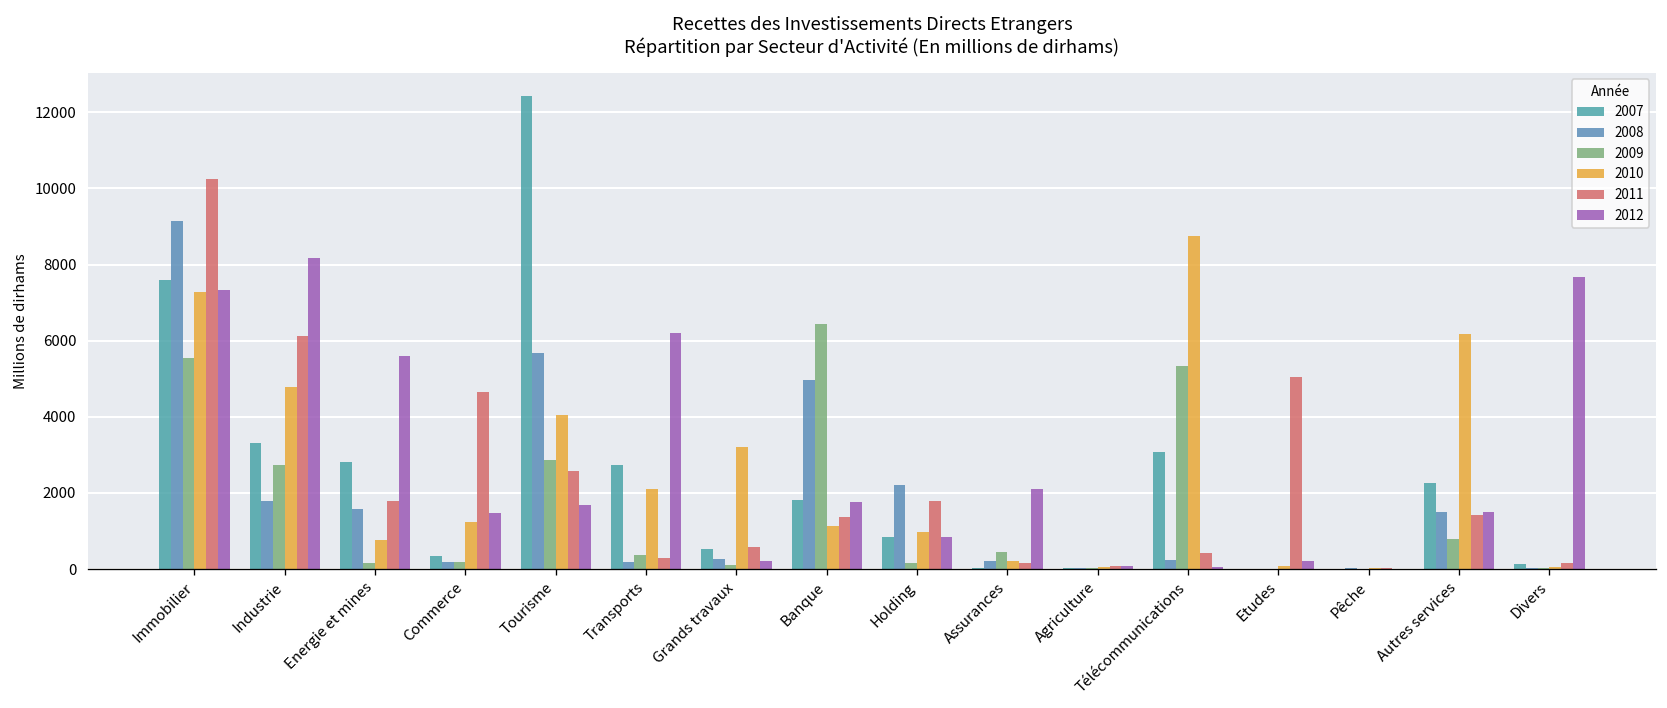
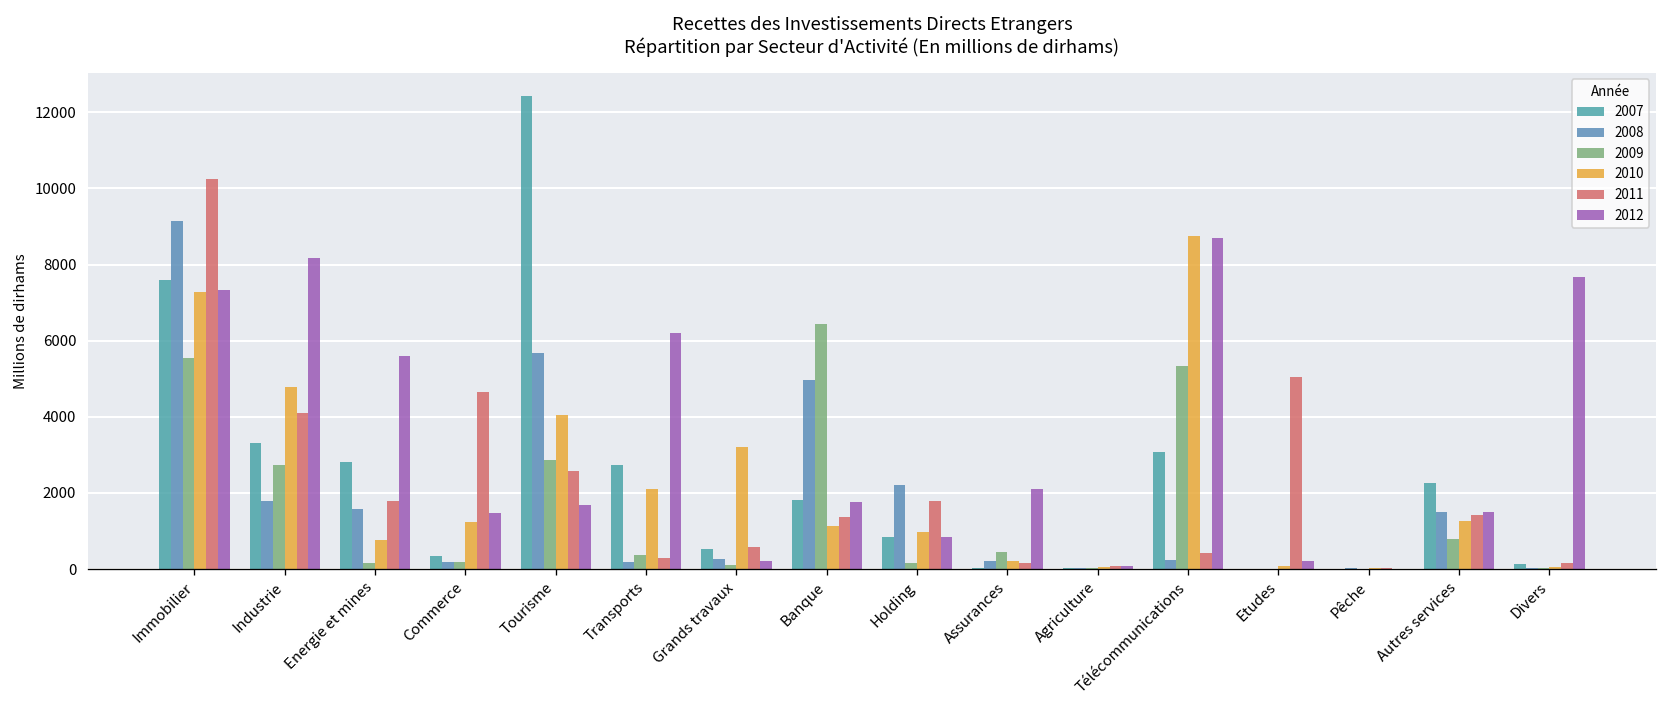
  {
    "2009": {
      "Immobilier": 5600,
      "Industrie": 2700,
      "Energie et mines": 200,
      "Commerce": 200,
      "Tourisme": 2900,
      "Transports": 400,
      "Grands travaux": 100,
      "Banque": 6400,
      "Holding": 200,
      "Assurances": 500,
      "Télécommunications": 5300,
      "Autres services": 800
    },
    "2010": {
      "Immobilier": 7300,
      "Industrie": 4800,
      "Energie et mines": 800,
      "Commerce": 1200,
      "Tourisme": 4100,
      "Transports": 2100,
      "Grands travaux": 3200,
      "Banque": 1100,
      "Holding": 1000,
      "Assurances": 200,
      "Télécommunications": 8800,
-     "Autres services": 6200
+     "Autres services": 1300
    },
    "2011": {
      "Immobilier": 10300,
-     "Industrie": 6100,
+     "Industrie": 4100,
      "Energie et mines": 1800,
      "Commerce": 4700,
      "Tourisme": 2600,
      "Transports": 300,
      "Grands travaux": 600,
      "Banque": 1400,
      "Holding": 1800,
      "Assurances": 100,
      "Agriculture": 100,
      "Télécommunications": 400,
      "Etudes": 5000,
      "Autres services": 1400,
      "Divers": 200
    },
    "2012": {
      "Immobilier": 7300,
      "Industrie": 8200,
      "Energie et mines": 5600,
      "Commerce": 1500,
      "Tourisme": 1700,
      "Transports": 6200,
      "Grands travaux": 200,
      "Banque": 1800,
      "Holding": 800,
      "Assurances": 2100,
      "Agriculture": 100,
-     "Télécommunications": 100,
+     "Télécommunications": 8700,
      "Etudes": 200,
      "Autres services": 1500,
      "Divers": 7700
    }
  }
